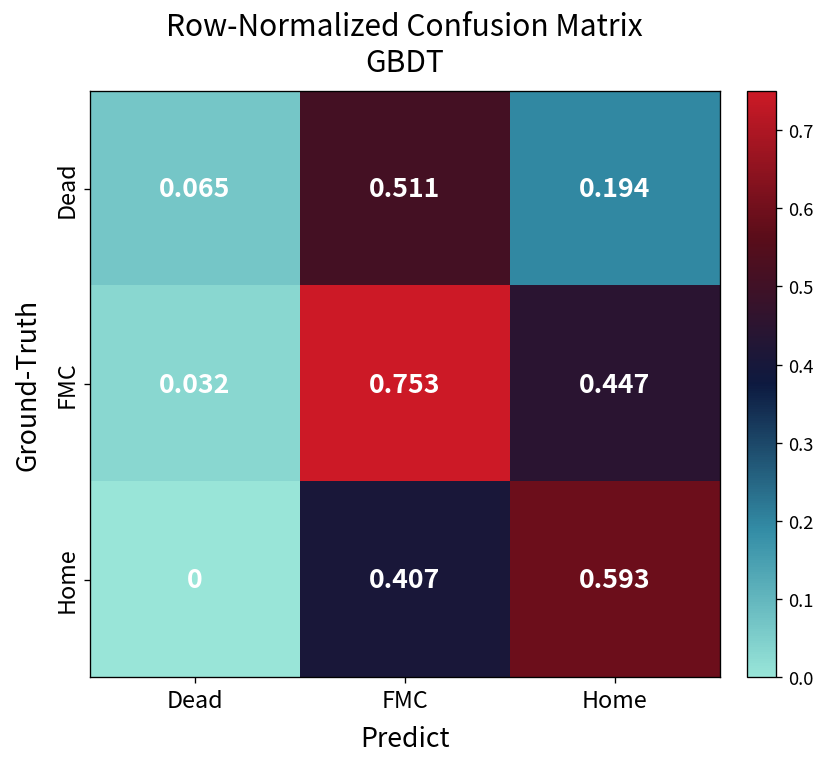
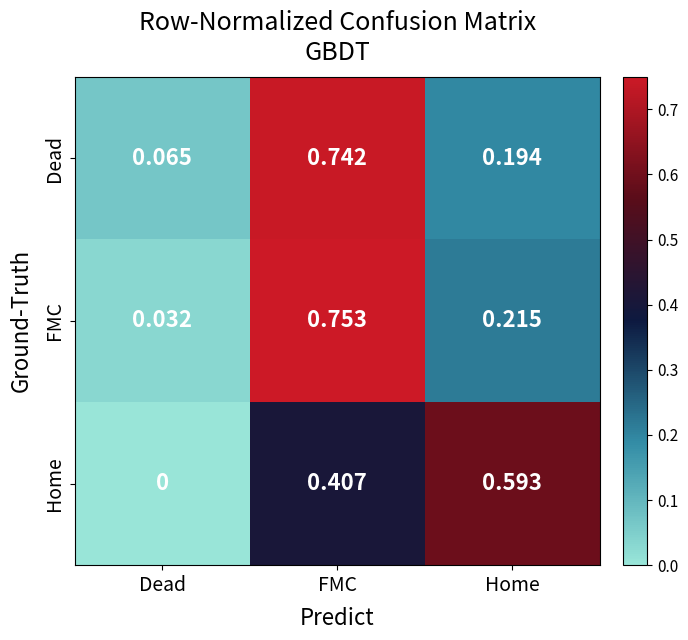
  {
    "Dead": {
      "Dead": 0.065,
-     "FMC": 0.511,
+     "FMC": 0.742,
      "Home": 0.194
    },
    "FMC": {
      "Dead": 0.032,
      "FMC": 0.753,
-     "Home": 0.447
+     "Home": 0.215
    },
    "Home": {
      "Dead": 0,
      "FMC": 0.407,
      "Home": 0.593
    }
  }
